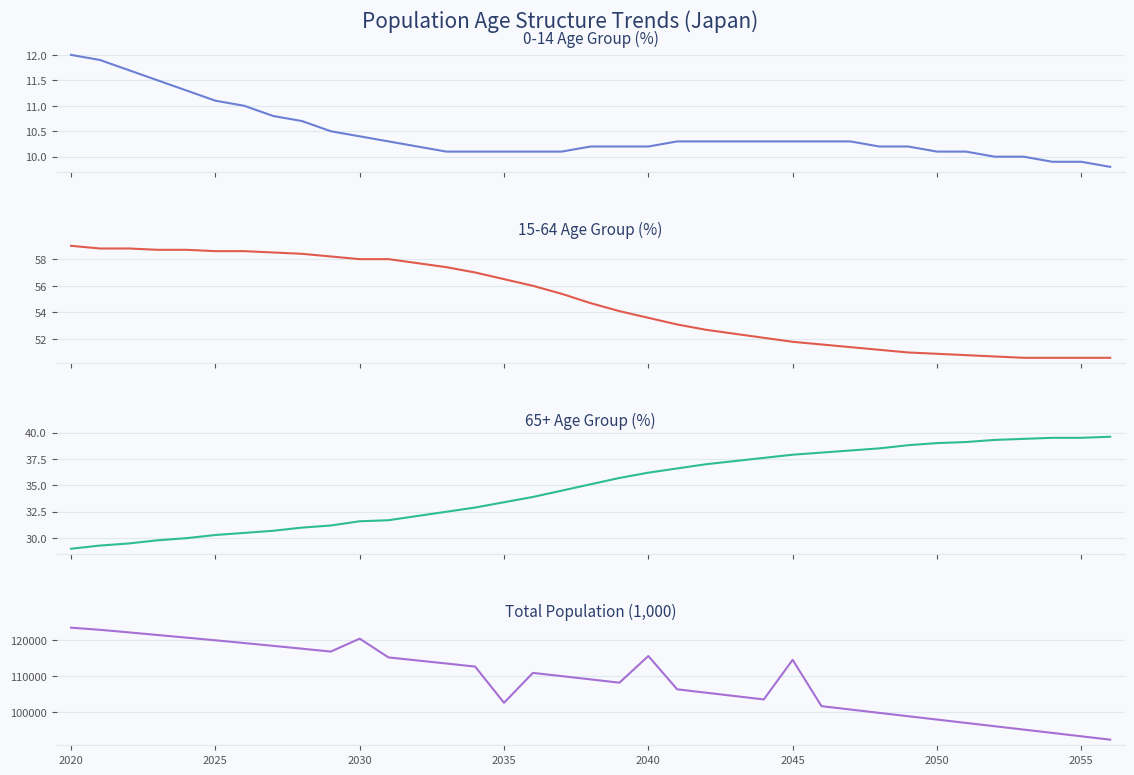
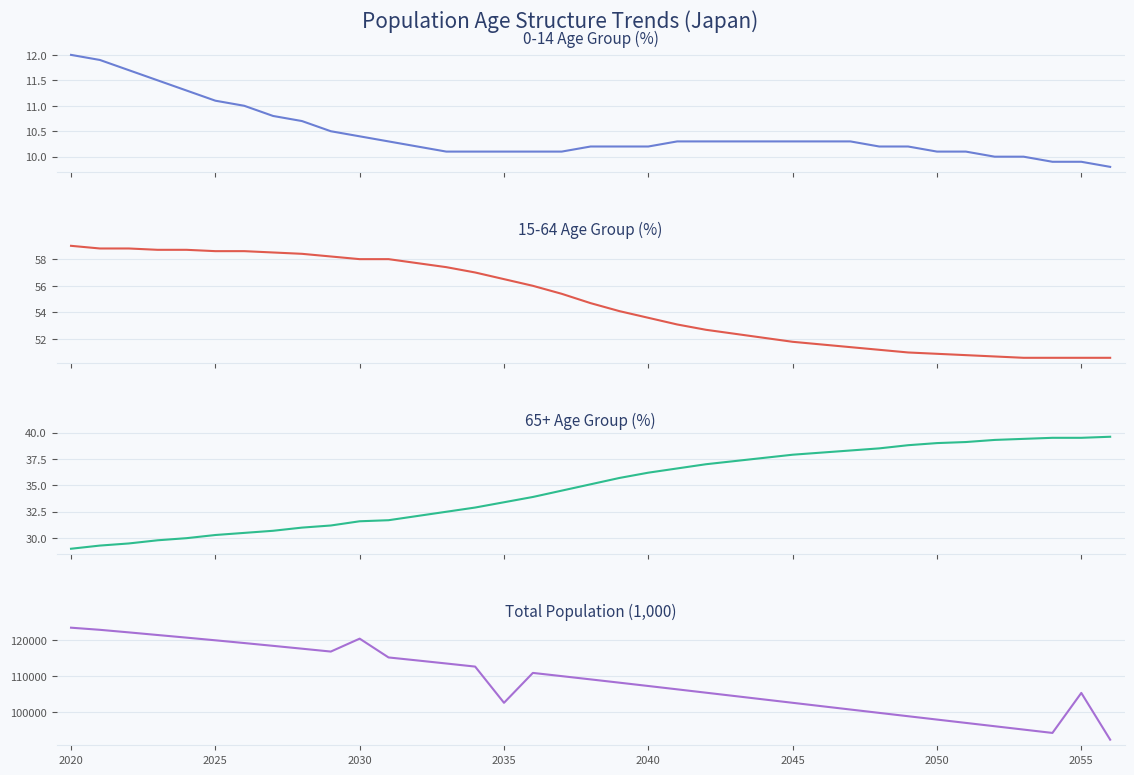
  {
    "Total Population (1,000)": {
      "2020": 123000,
      "2025": 120000,
      "2030": 120000,
      "2035": 103000,
-     "2040": 116000,
-     "2045": 114000,
+     "2040": 107000,
+     "2045": 103000,
      "2050": 98000,
-     "2055": 93000
+     "2055": 105000
    }
  }
